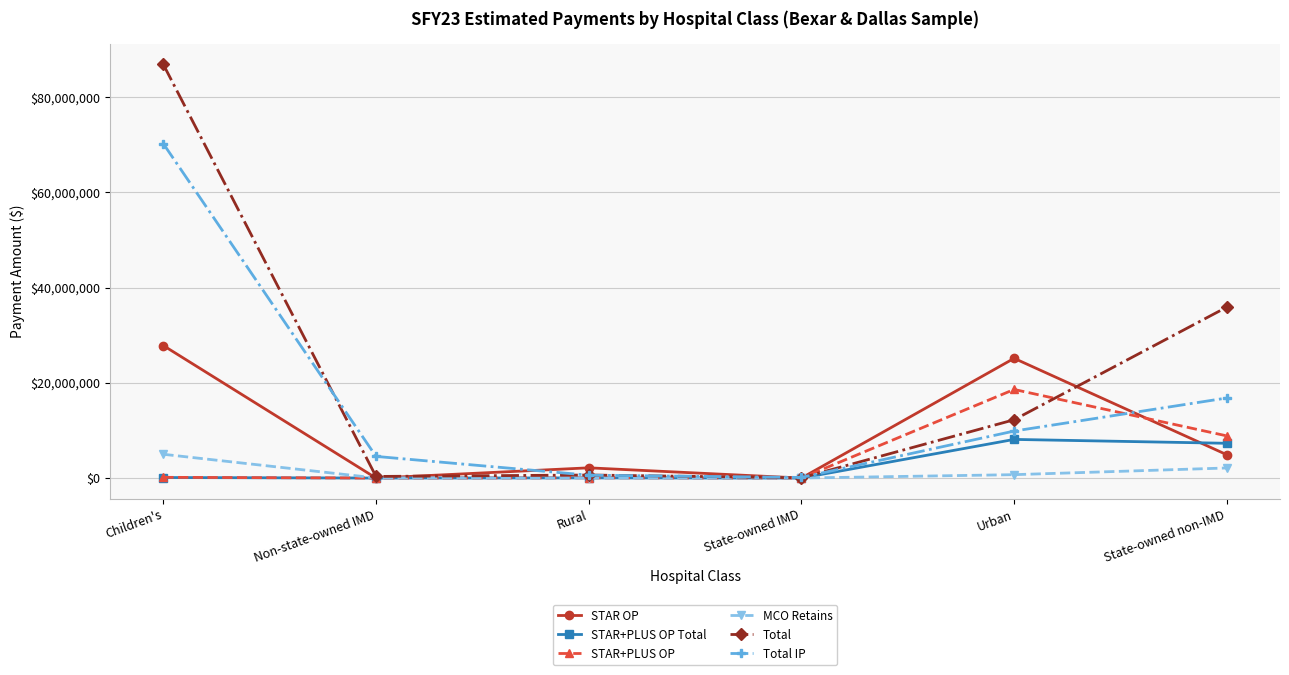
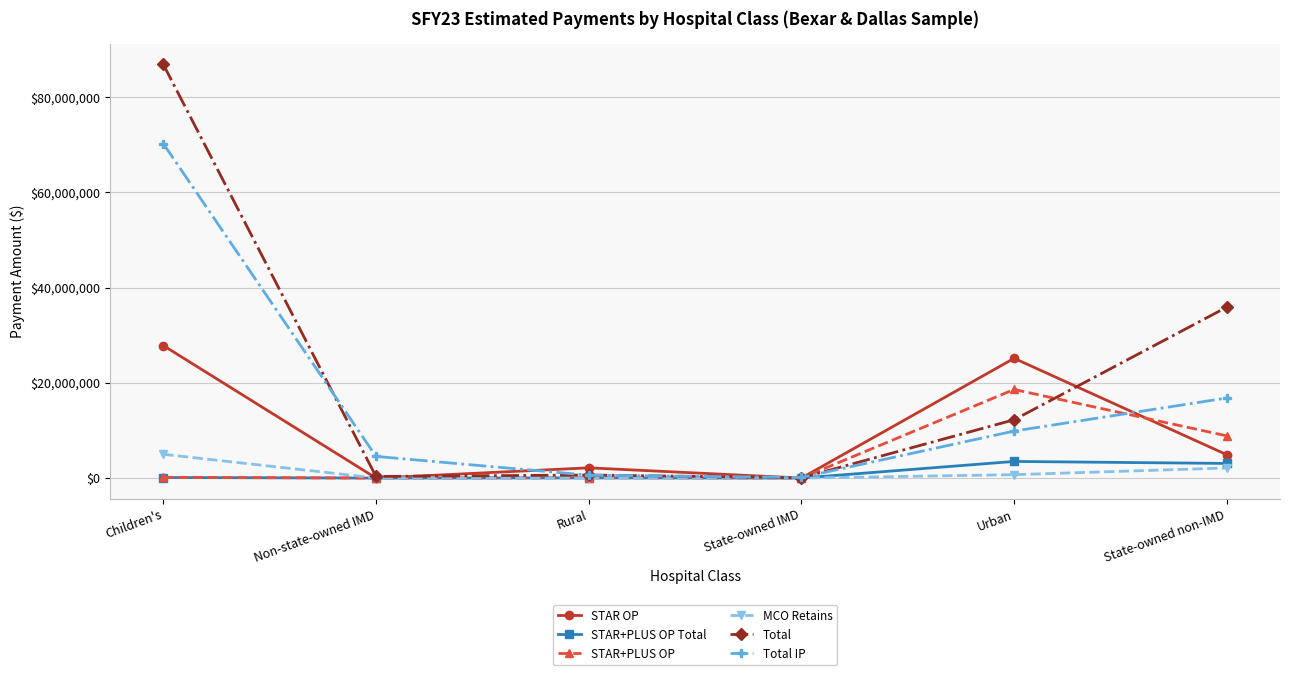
  {
    "STAR+PLUS OP Total": {
-     "Urban": "$8,000,000",
-     "State-owned non-IMD": "$7,000,000"
+     "Urban": "$3,000,000",
+     "State-owned non-IMD": "$3,000,000"
    }
  }
